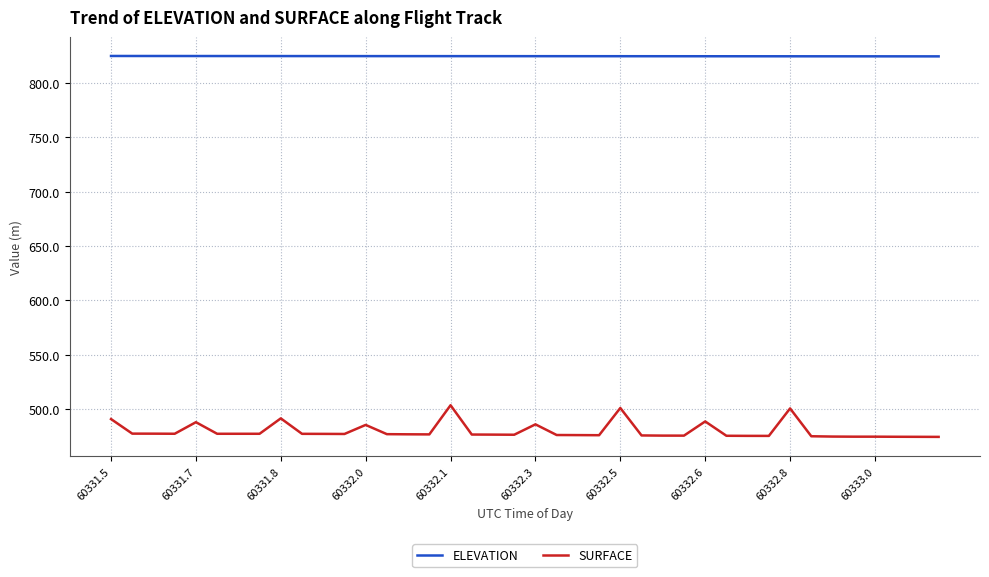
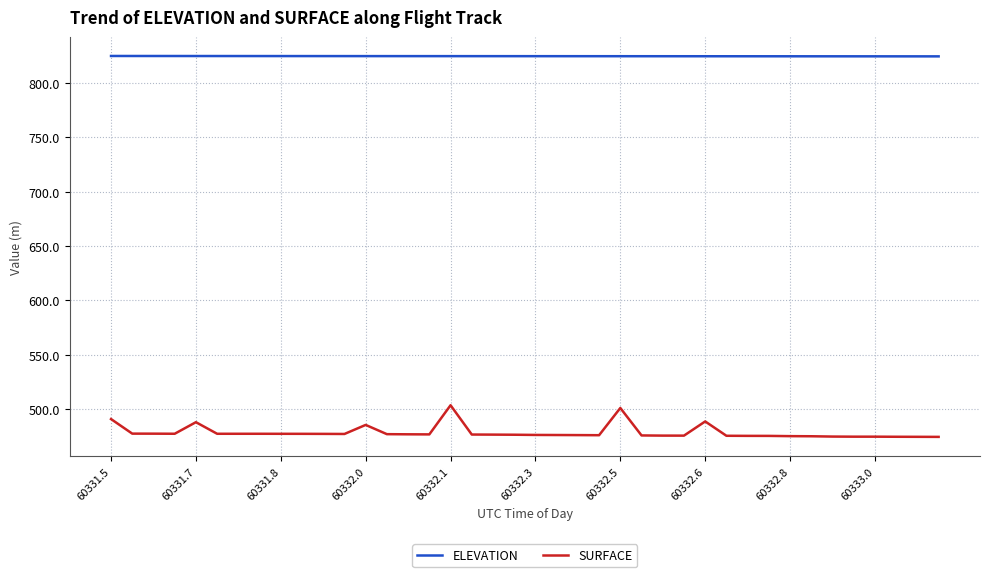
  {
    "ELEVATION": {
      "60331.5": 825,
      "60331.7": 825,
      "60331.8": 825,
      "60332.0": 825,
      "60332.1": 825,
      "60332.3": 825,
      "60332.5": 825,
      "60332.6": 825,
      "60332.8": 825,
      "60333.0": 825
    },
    "SURFACE": {
      "60331.5": 491,
      "60331.7": 488,
-     "60331.8": 492,
+     "60331.8": 477,
      "60332.0": 486,
      "60332.1": 504,
-     "60332.3": 486,
+     "60332.3": 476,
      "60332.5": 501,
      "60332.6": 489,
-     "60332.8": 501,
+     "60332.8": 475,
      "60333.0": 475
    }
  }
